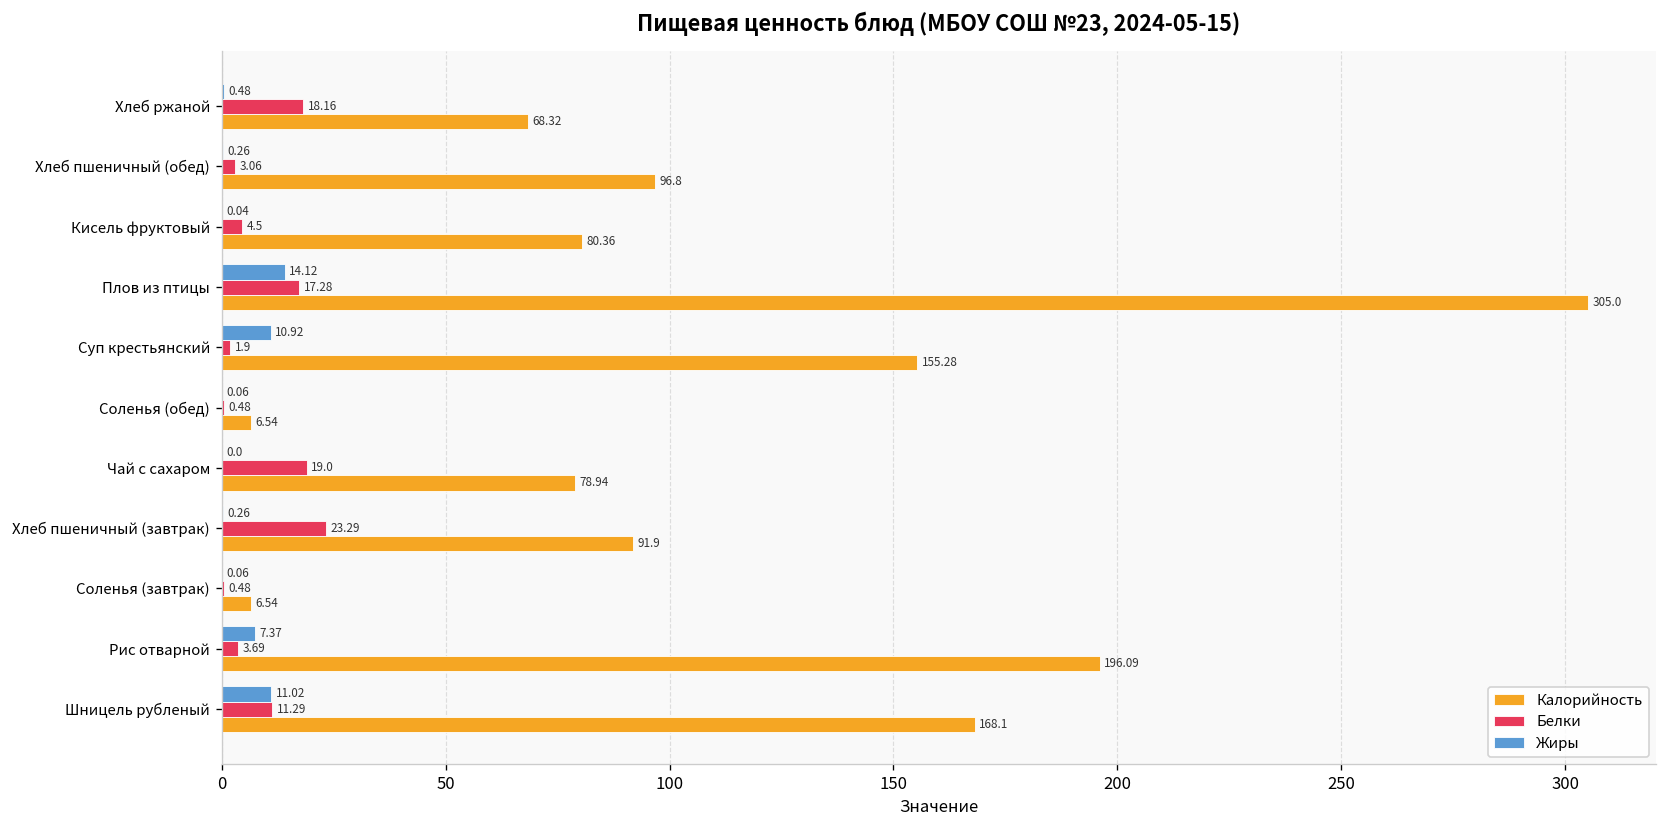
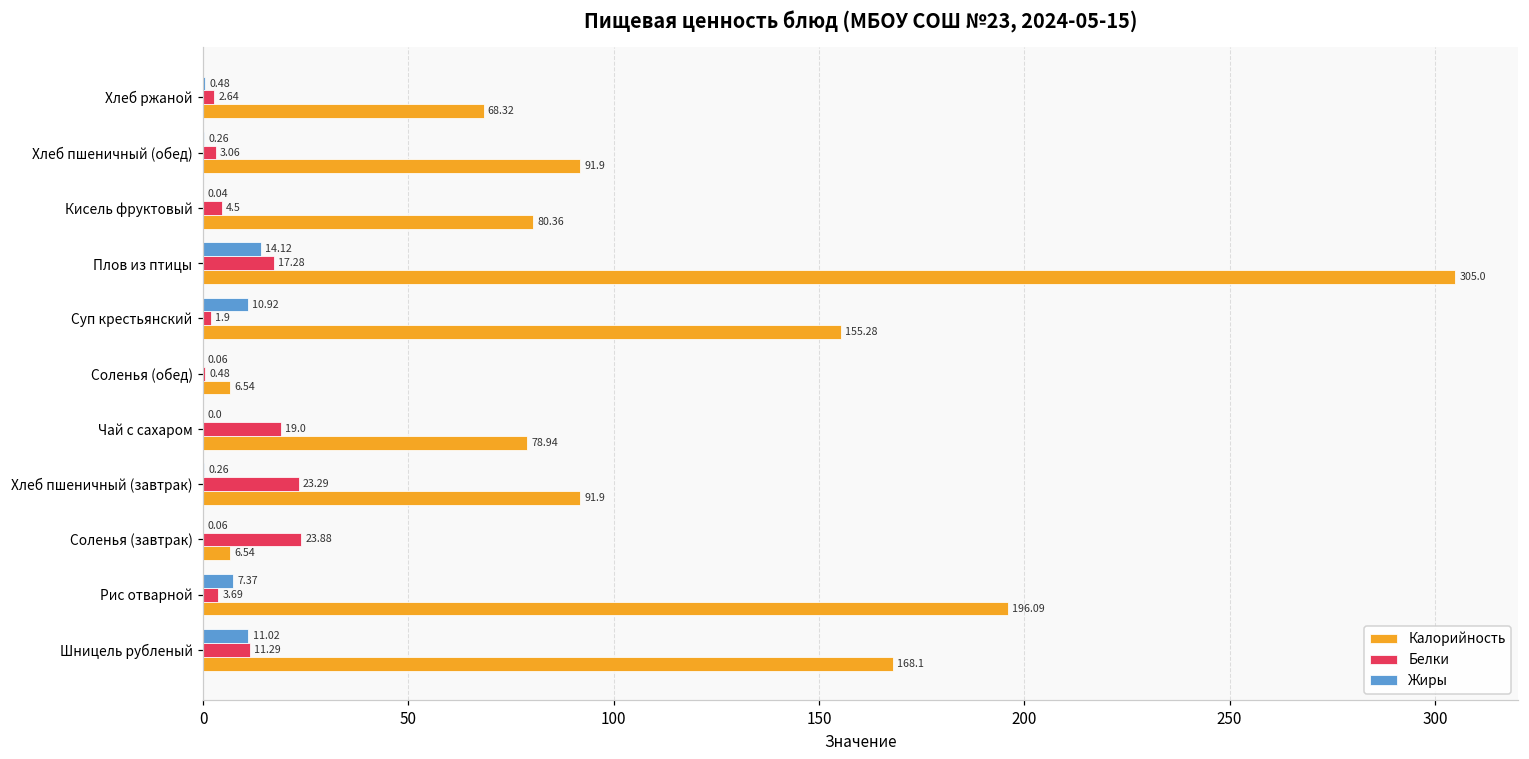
  {
    "Калорийность": {
      "Хлеб ржаной": 68.32,
-     "Хлеб пшеничный (обед)": 96.8,
+     "Хлеб пшеничный (обед)": 91.9,
      "Кисель фруктовый": 80.36,
      "Плов из птицы": 305.0,
      "Суп крестьянский": 155.28,
      "Соленья (обед)": 6.54,
      "Чай с сахаром": 78.94,
      "Хлеб пшеничный (завтрак)": 91.9,
      "Соленья (завтрак)": 6.54,
      "Рис отварной": 196.09,
      "Шницель рубленый": 168.1
    },
    "Белки": {
-     "Хлеб ржаной": 18.16,
+     "Хлеб ржаной": 2.64,
      "Хлеб пшеничный (обед)": 3.06,
      "Кисель фруктовый": 4.5,
      "Плов из птицы": 17.28,
      "Суп крестьянский": 1.9,
      "Соленья (обед)": 0.48,
      "Чай с сахаром": 19.0,
      "Хлеб пшеничный (завтрак)": 23.29,
-     "Соленья (завтрак)": 0.48,
+     "Соленья (завтрак)": 23.88,
      "Рис отварной": 3.69,
      "Шницель рубленый": 11.29
    },
    "Жиры": {
      "Хлеб ржаной": 0.48,
      "Хлеб пшеничный (обед)": 0.26,
      "Кисель фруктовый": 0.04,
      "Плов из птицы": 14.12,
      "Суп крестьянский": 10.92,
      "Соленья (обед)": 0.06,
      "Чай с сахаром": 0.0,
      "Хлеб пшеничный (завтрак)": 0.26,
      "Соленья (завтрак)": 0.06,
      "Рис отварной": 7.37,
      "Шницель рубленый": 11.02
    }
  }
